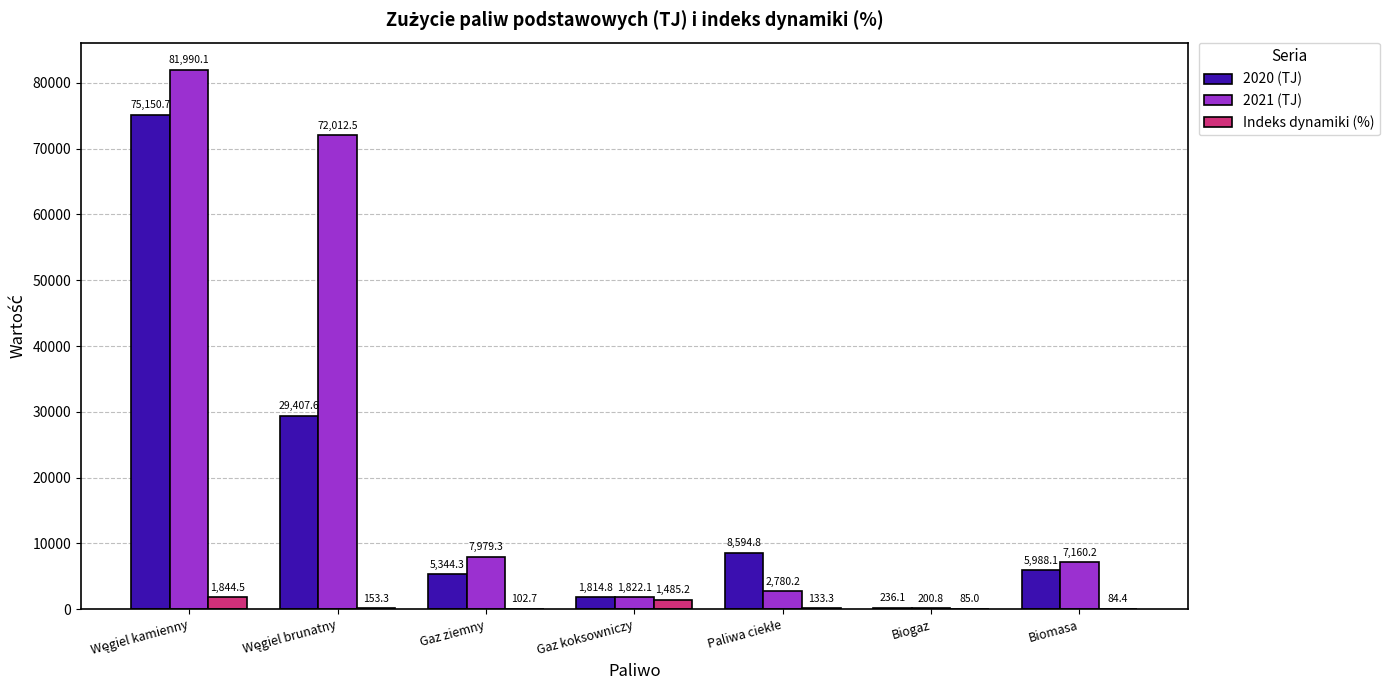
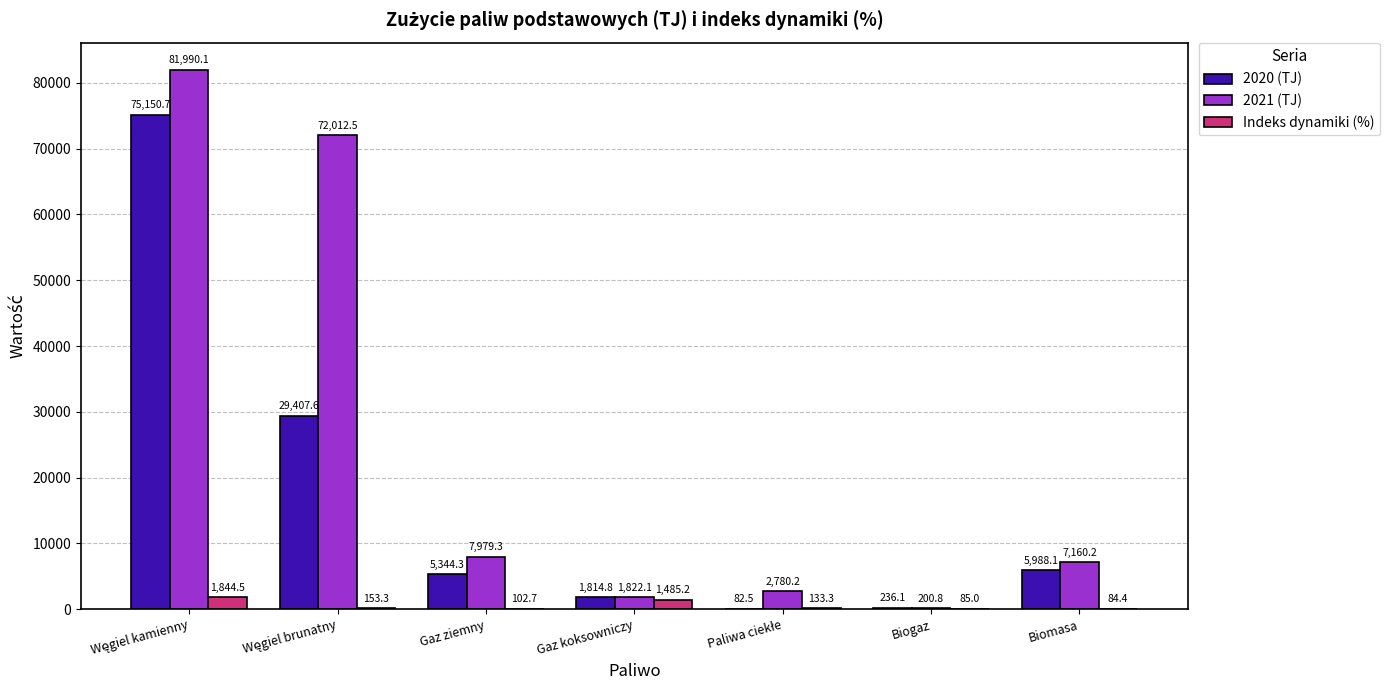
  {
    "2020 (TJ)": {
      "Węgiel kamienny": "75,150.7",
      "Węgiel brunatny": "29,407.6",
      "Gaz ziemny": "5,344.3",
      "Gaz koksowniczy": "1,814.8",
-     "Paliwa ciekłe": "8,594.8",
+     "Paliwa ciekłe": "82.5",
      "Biogaz": "236.1",
      "Biomasa": "5,988.1"
    },
    "2021 (TJ)": {
      "Węgiel kamienny": "81,990.1",
      "Węgiel brunatny": "72,012.5",
      "Gaz ziemny": "7,979.3",
      "Gaz koksowniczy": "1,822.1",
      "Paliwa ciekłe": "2,780.2",
      "Biogaz": "200.8",
      "Biomasa": "7,160.2"
    },
    "Indeks dynamiki (%)": {
      "Węgiel kamienny": "1,844.5",
      "Węgiel brunatny": "153.3",
      "Gaz ziemny": "102.7",
      "Gaz koksowniczy": "1,485.2",
      "Paliwa ciekłe": "133.3",
      "Biogaz": "85.0",
      "Biomasa": "84.4"
    }
  }
